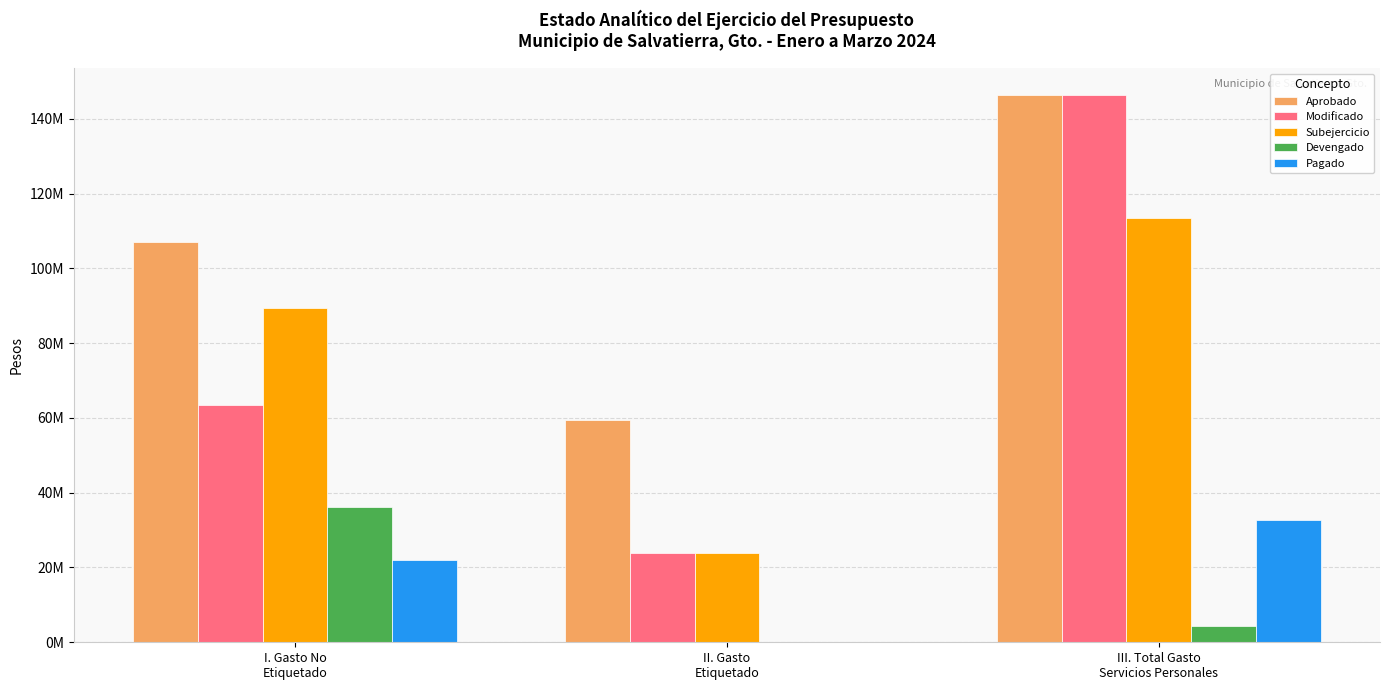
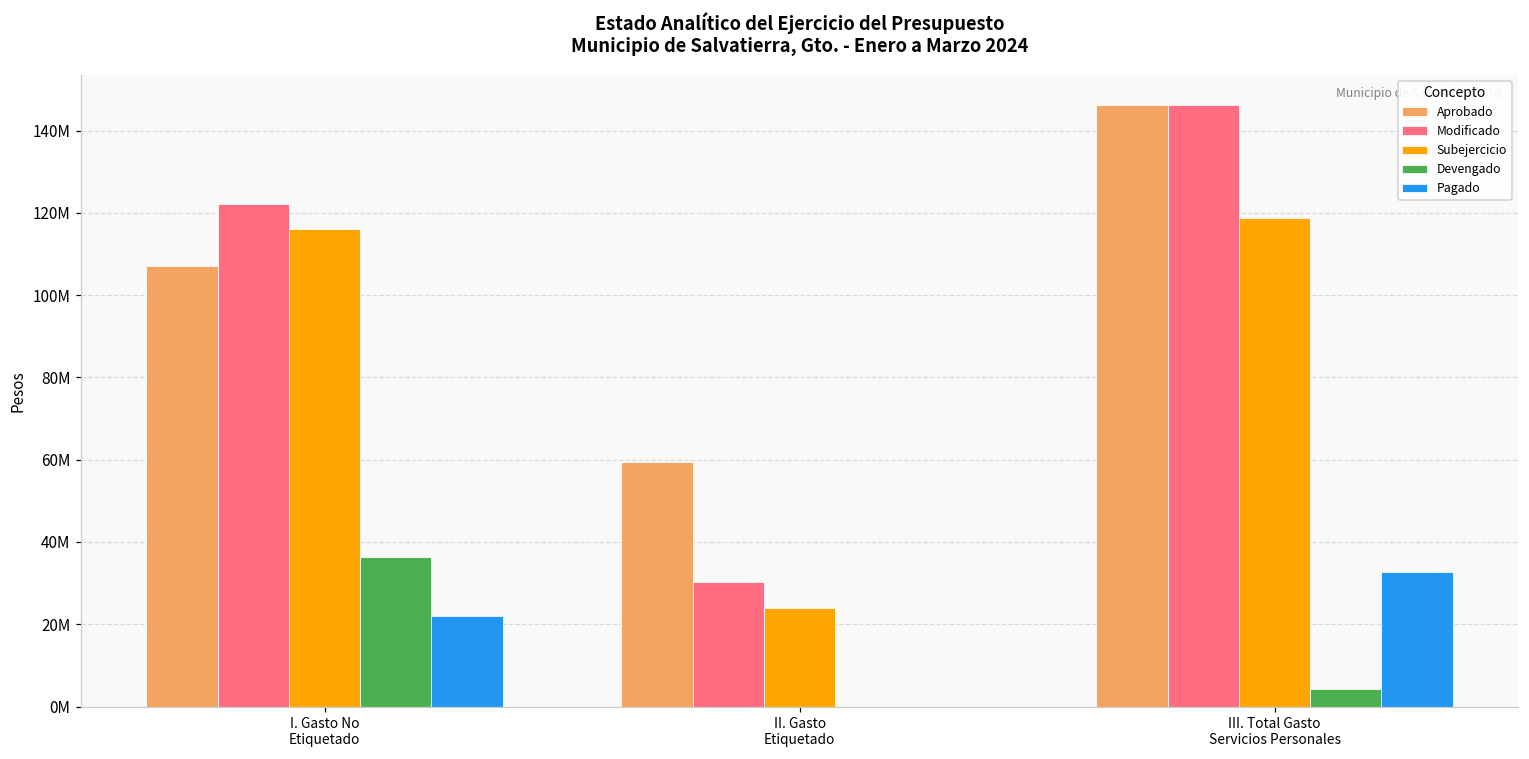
  {
    "Aprobado": {
      "I. Gasto No Etiquetado": 107000000,
      "II. Gasto Etiquetado": 59000000,
      "III. Total Gasto Servicios Personales": 146000000
    },
    "Modificado": {
-     "I. Gasto No Etiquetado": 63000000,
-     "II. Gasto Etiquetado": 24000000,
+     "I. Gasto No Etiquetado": 122000000,
+     "II. Gasto Etiquetado": 30000000,
      "III. Total Gasto Servicios Personales": 146000000
    },
    "Subejercicio": {
-     "I. Gasto No Etiquetado": 89000000,
+     "I. Gasto No Etiquetado": 116000000,
      "II. Gasto Etiquetado": 24000000,
-     "III. Total Gasto Servicios Personales": 113000000
+     "III. Total Gasto Servicios Personales": 119000000
    },
    "Devengado": {
      "I. Gasto No Etiquetado": 36000000,
      "II. Gasto Etiquetado": 0,
      "III. Total Gasto Servicios Personales": 4000000
    },
    "Pagado": {
      "I. Gasto No Etiquetado": 22000000,
      "II. Gasto Etiquetado": 0,
      "III. Total Gasto Servicios Personales": 33000000
    }
  }
